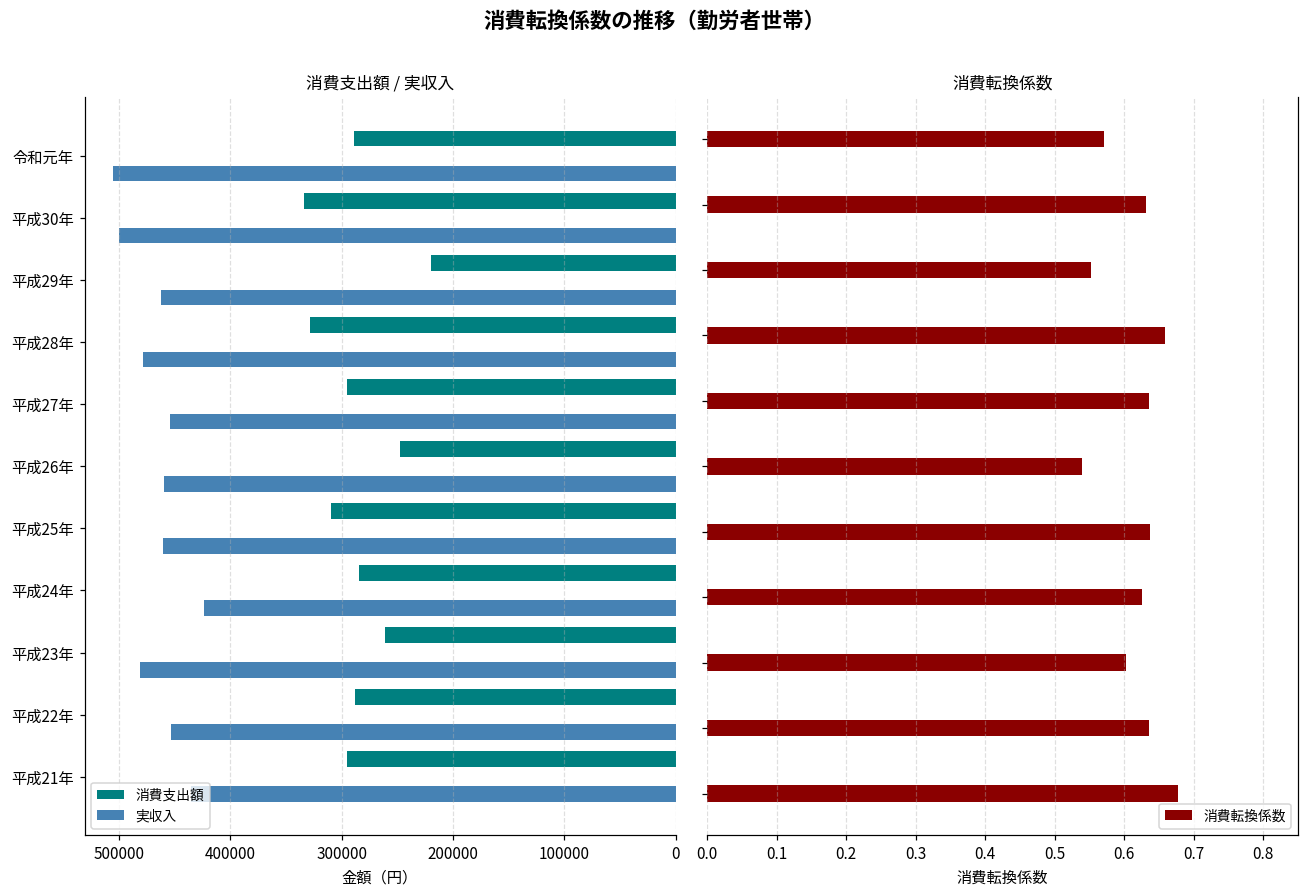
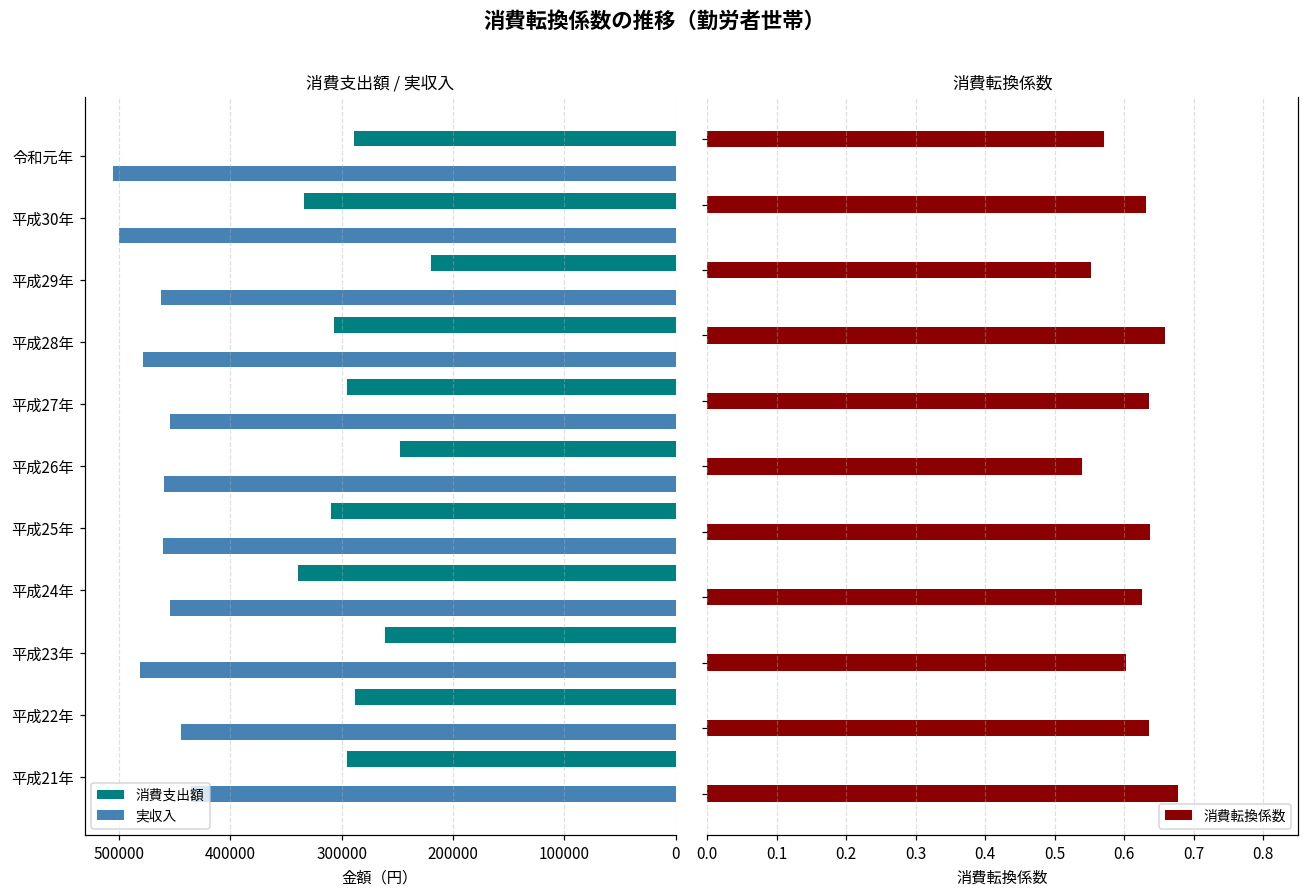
  {
    "消費支出額 / 実収入": {
      "消費支出額": {
        "令和元年": 289000,
        "平成30年": 334000,
        "平成29年": 220000,
-       "平成28年": 328000,
+       "平成28年": 307000,
        "平成27年": 295000,
        "平成26年": 248000,
        "平成25年": 309000,
-       "平成24年": 284000,
+       "平成24年": 339000,
        "平成23年": 261000,
        "平成22年": 288000,
        "平成21年": 295000
      },
      "実収入": {
        "令和元年": 506000,
        "平成30年": 500000,
        "平成29年": 463000,
        "平成28年": 478000,
        "平成27年": 454000,
        "平成26年": 460000,
        "平成25年": 461000,
-       "平成24年": 423000,
+       "平成24年": 454000,
        "平成23年": 481000,
-       "平成22年": 453000
+       "平成22年": 445000
      }
    }
  }
